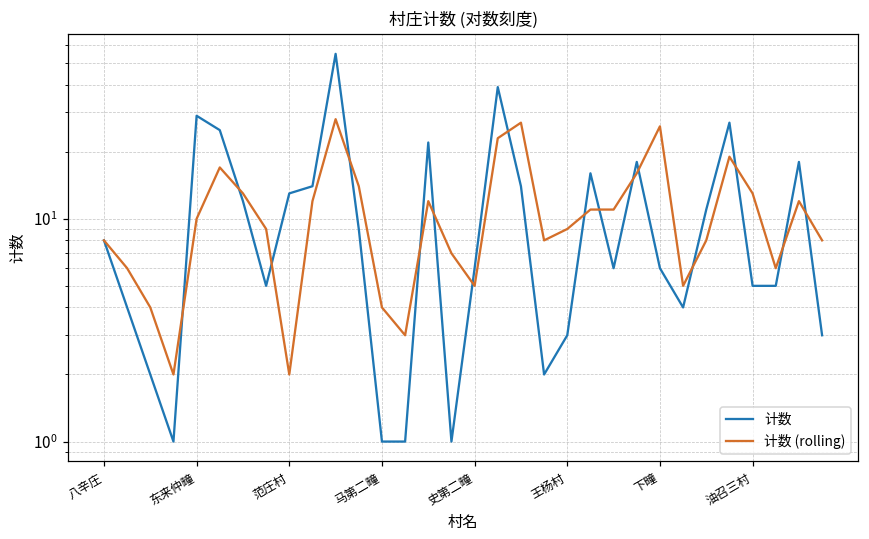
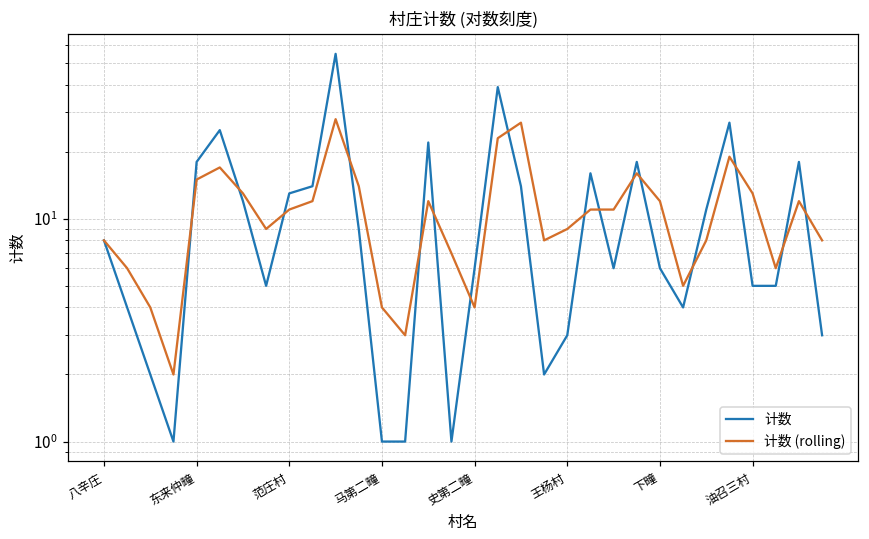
  {
    "计数": {
-     "东来仲疃": 29,
+     "东来仲疃": 18,
      "范庄村": 13,
      "马第二疃": 1,
      "史第二疃": 6,
      "王杨村": 3,
      "下疃": 6,
      "油召三村": 5
    },
    "计数 (rolling)": {
-     "东来仲疃": 10,
-     "范庄村": 2,
+     "东来仲疃": 15,
+     "范庄村": 11,
      "马第二疃": 4,
-     "史第二疃": 5,
+     "史第二疃": 4,
      "王杨村": 9,
-     "下疃": 26,
+     "下疃": 12,
      "油召三村": 13
    }
  }
